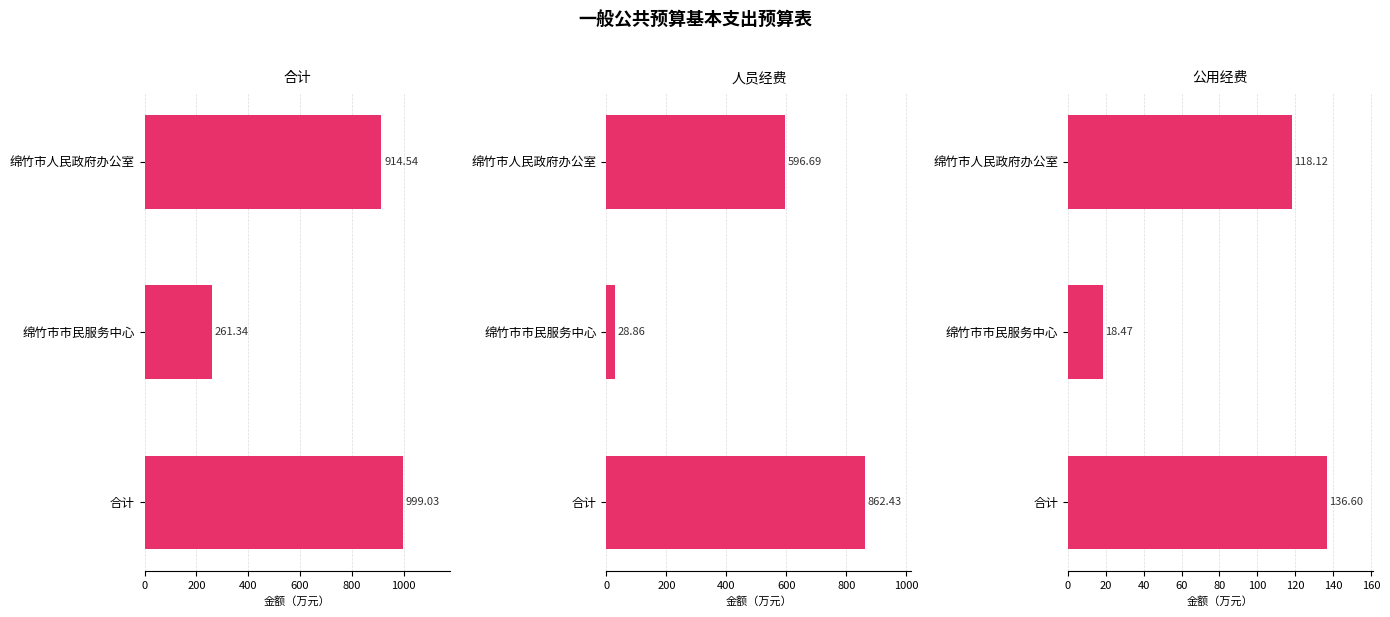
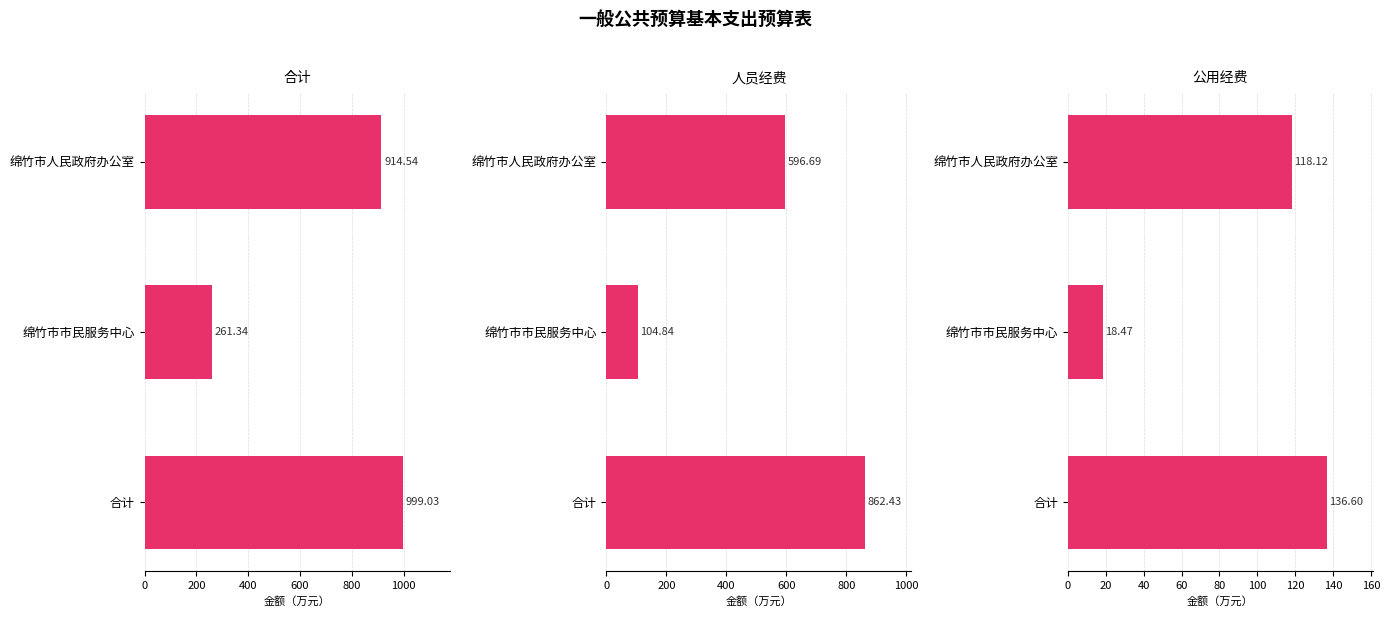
  {
    "合计": {
      "绵竹市人民政府办公室": 914.54,
      "绵竹市市民服务中心": 261.34,
      "合计": 999.03
    },
    "人员经费": {
      "绵竹市人民政府办公室": 596.69,
-     "绵竹市市民服务中心": 28.86,
+     "绵竹市市民服务中心": 104.84,
      "合计": 862.43
    },
    "公用经费": {
      "绵竹市人民政府办公室": 118.12,
      "绵竹市市民服务中心": 18.47,
      "合计": 136.60
    }
  }
